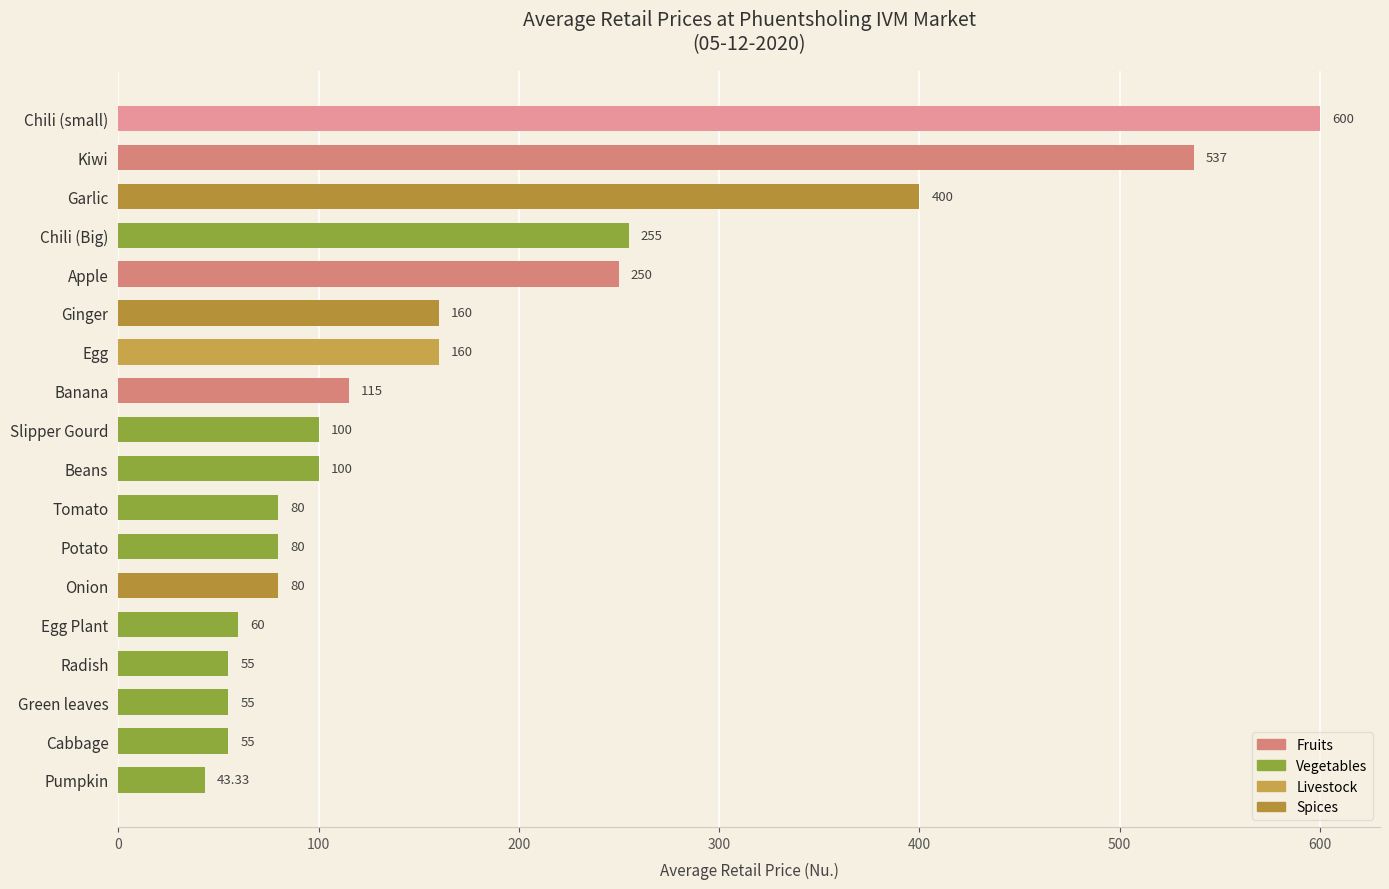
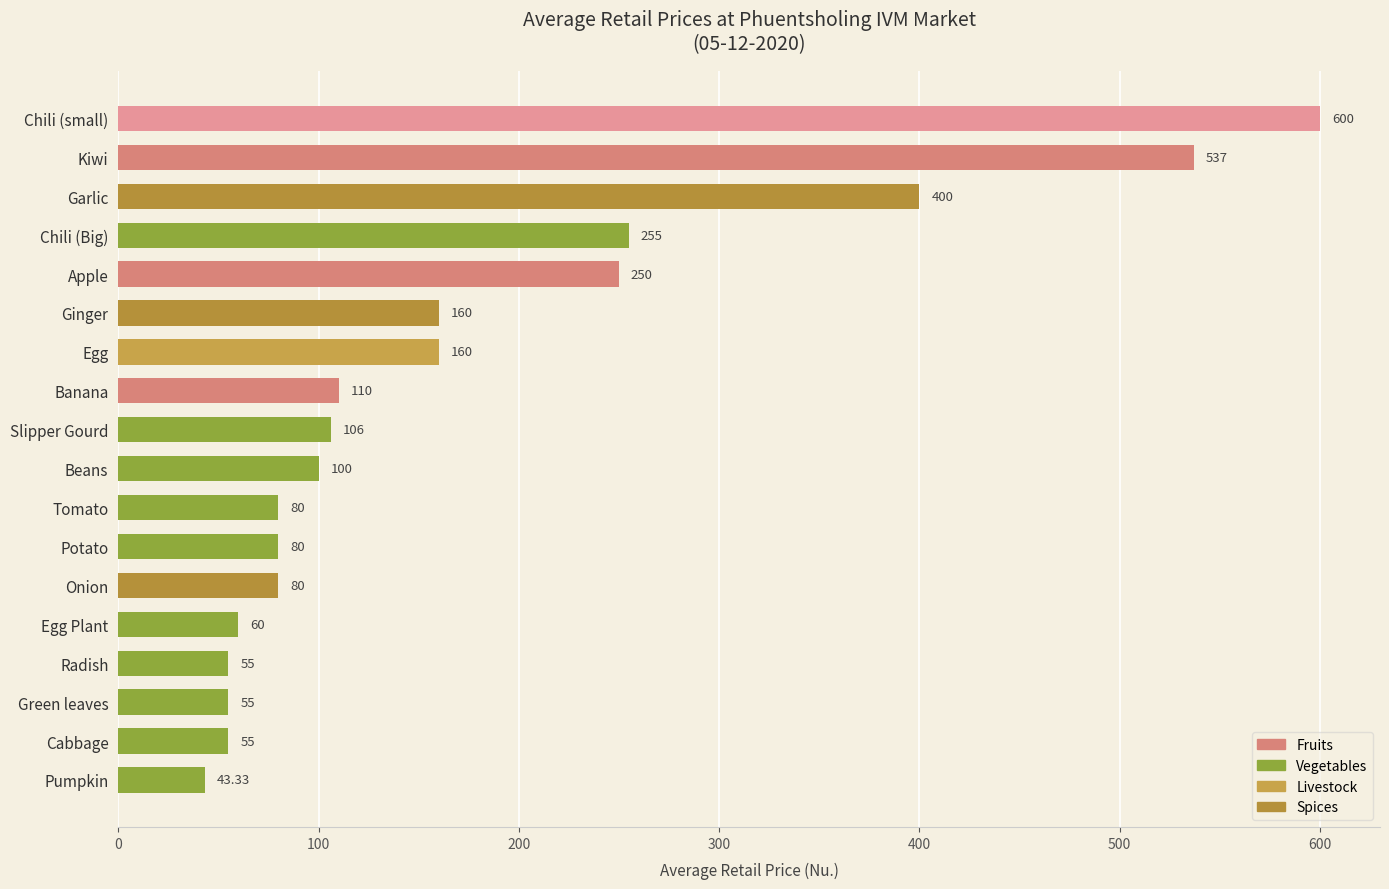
  {
    "Chili (small)": 600,
    "Kiwi": 537,
    "Garlic": 400,
    "Chili (Big)": 255,
    "Apple": 250,
    "Ginger": 160,
    "Egg": 160,
-   "Banana": 115,
-   "Slipper Gourd": 100,
+   "Banana": 110,
+   "Slipper Gourd": 106,
    "Beans": 100,
    "Tomato": 80,
    "Potato": 80,
    "Onion": 80,
    "Egg Plant": 60,
    "Radish": 55,
    "Green leaves": 55,
    "Cabbage": 55,
    "Pumpkin": 43.33
  }
